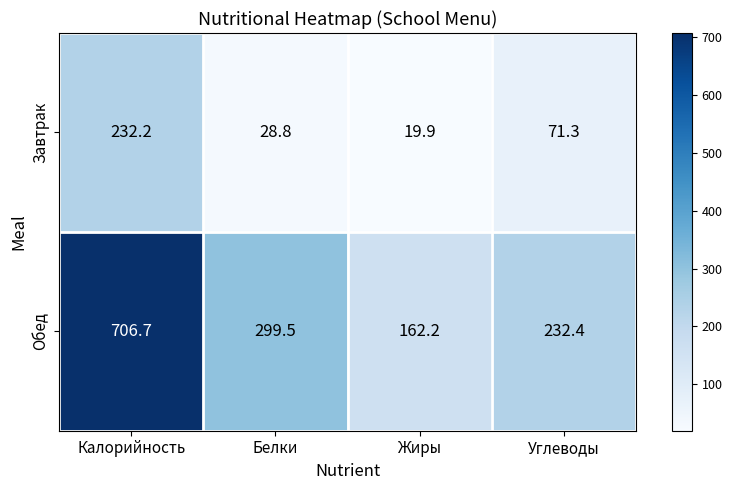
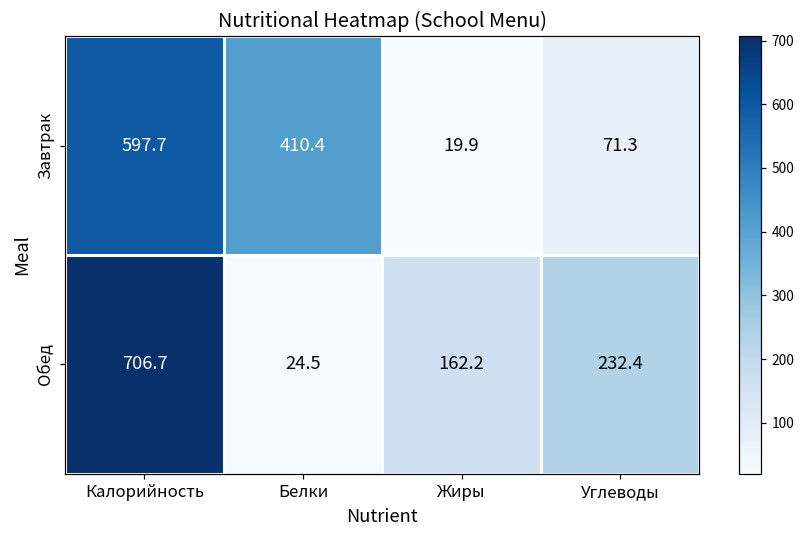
  {
    "Завтрак": {
-     "Калорийность": 232.2,
-     "Белки": 28.8,
+     "Калорийность": 597.7,
+     "Белки": 410.4,
      "Жиры": 19.9,
      "Углеводы": 71.3
    },
    "Обед": {
      "Калорийность": 706.7,
-     "Белки": 299.5,
+     "Белки": 24.5,
      "Жиры": 162.2,
      "Углеводы": 232.4
    }
  }
